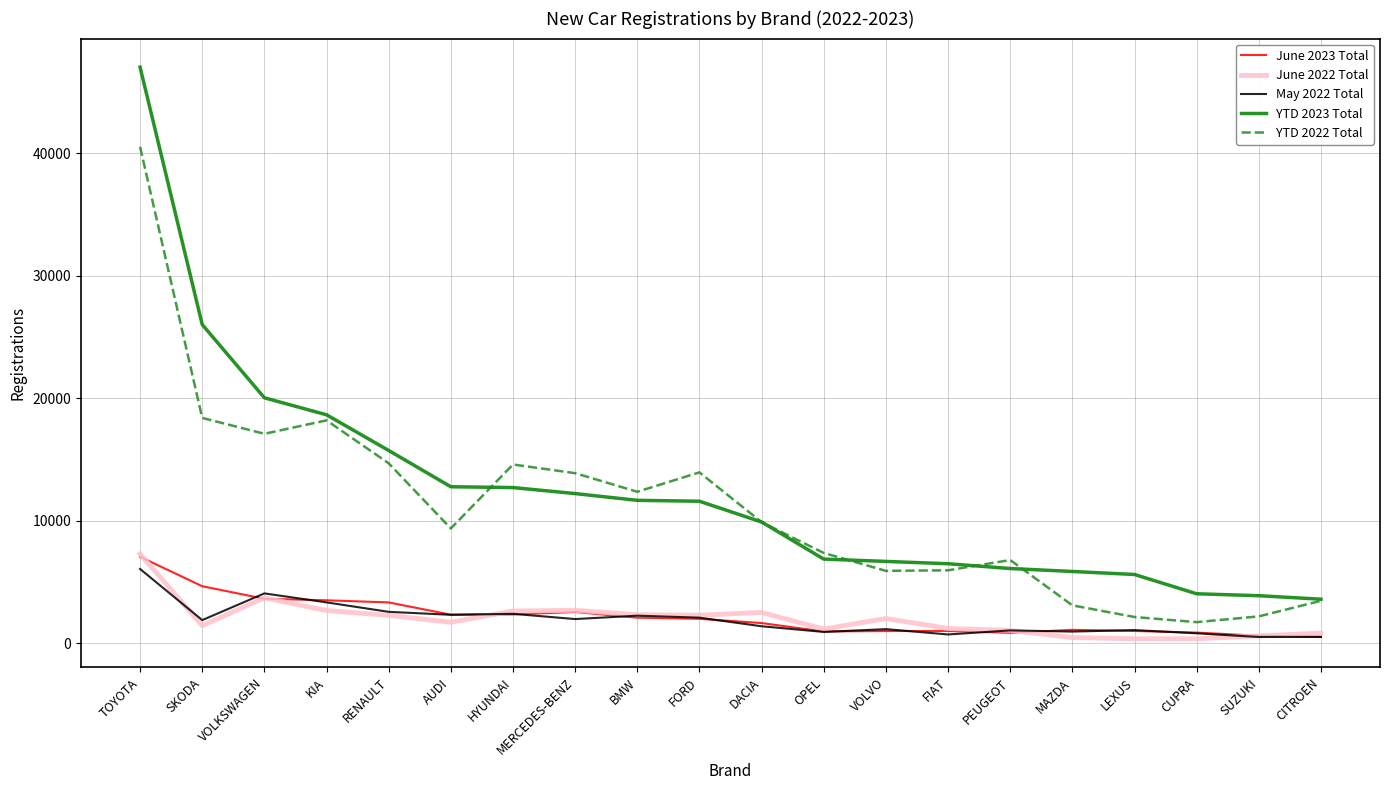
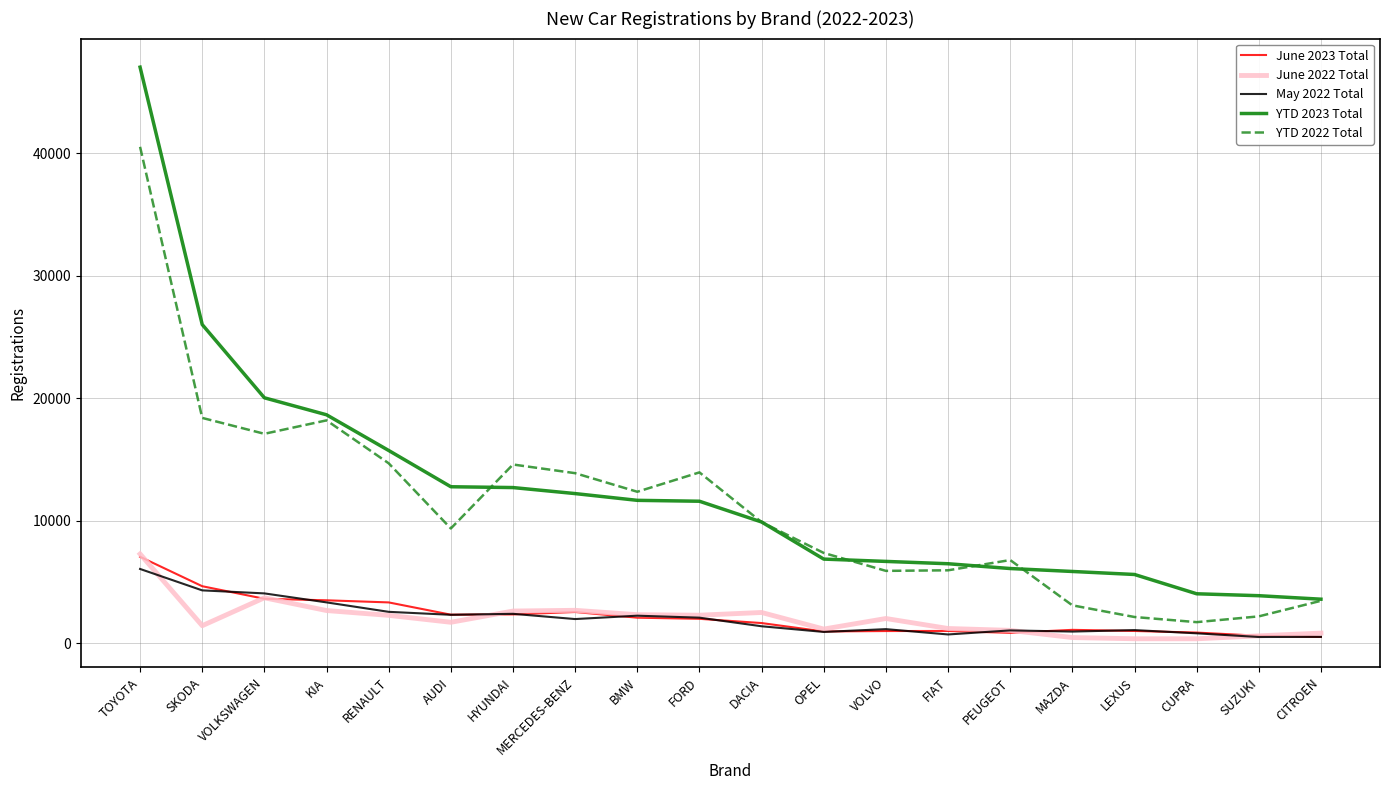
  {
    "June 2023 Total": {
      "TOYOTA": 7100,
      "SKODA": 4700,
      "RENAULT": 3300,
      "DACIA": 1700
    },
    "June 2022 Total": {
      "TOYOTA": 7300,
      "SKODA": 1400,
      "KIA": 2700,
      "RENAULT": 2300,
      "AUDI": 1700,
      "HYUNDAI": 2600,
      "DACIA": 2500,
      "VOLVO": 2000,
      "MAZDA": 500,
      "LEXUS": 400,
      "CUPRA": 400,
      "CITROEN": 800
    },
    "May 2022 Total": {
      "TOYOTA": 6100,
-     "SKODA": 1900,
+     "SKODA": 4300,
      "VOLKSWAGEN": 4100,
      "RENAULT": 2600,
      "MERCEDES-BENZ": 2000,
      "DACIA": 1400,
      "FIAT": 700
    }
  }
